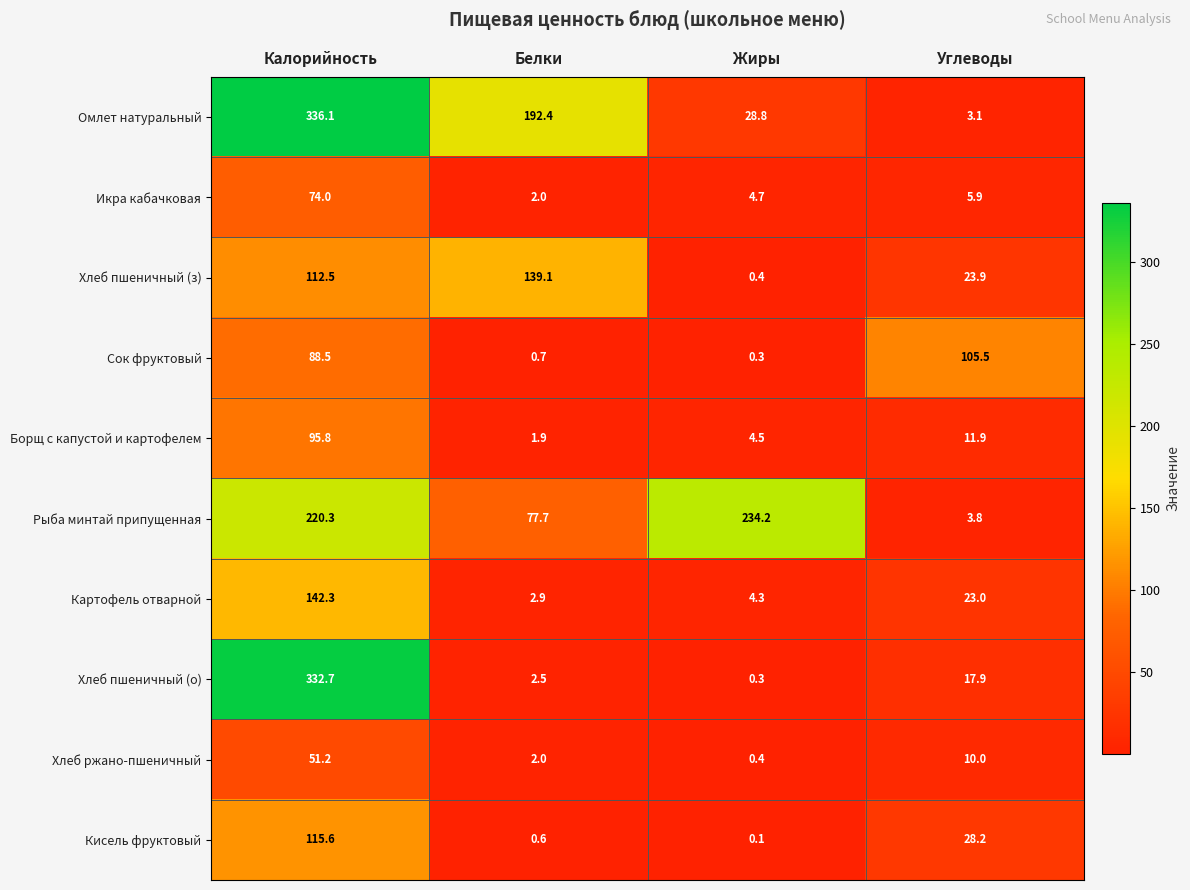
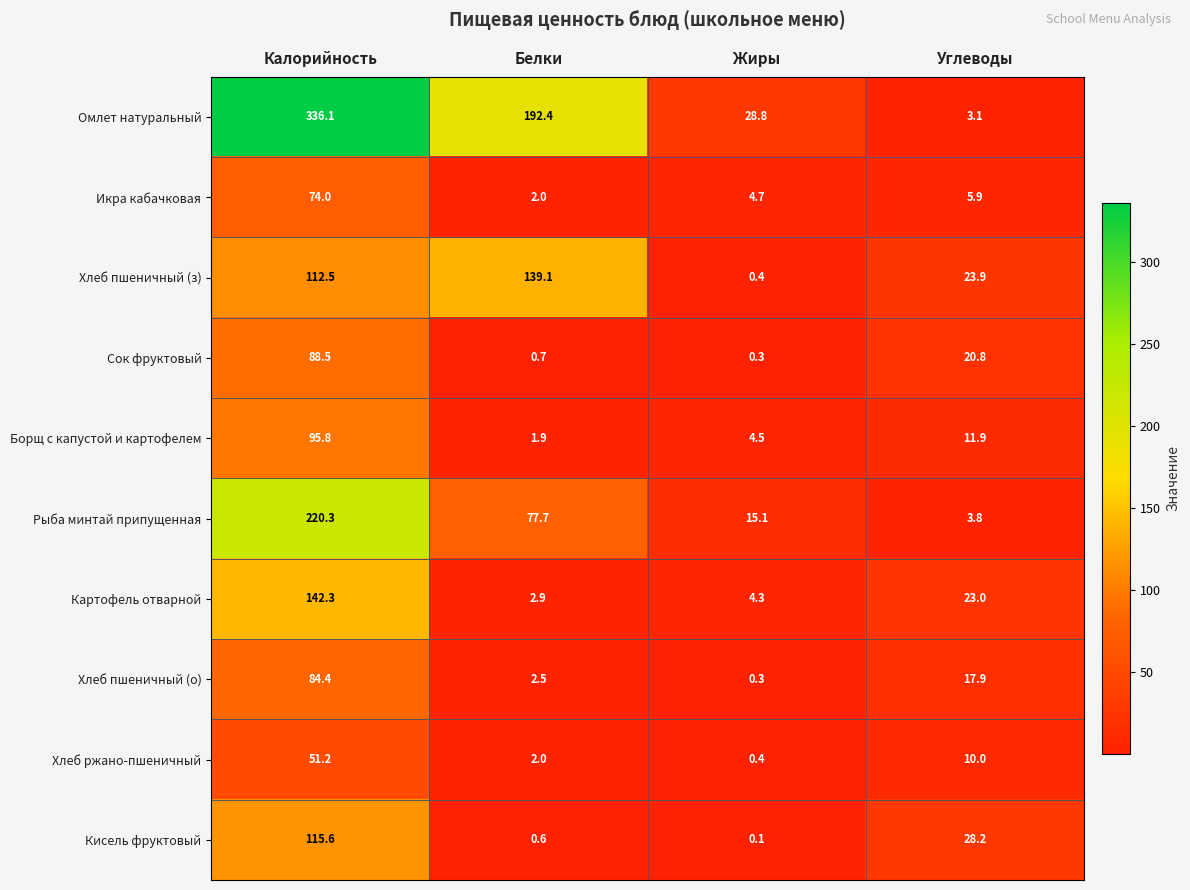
  {
    "Омлет натуральный": {
      "Калорийность": 336.1,
      "Белки": 192.4,
      "Жиры": 28.8,
      "Углеводы": 3.1
    },
    "Икра кабачковая": {
      "Калорийность": 74.0,
      "Белки": 2.0,
      "Жиры": 4.7,
      "Углеводы": 5.9
    },
    "Хлеб пшеничный (з)": {
      "Калорийность": 112.5,
      "Белки": 139.1,
      "Жиры": 0.4,
      "Углеводы": 23.9
    },
    "Сок фруктовый": {
      "Калорийность": 88.5,
      "Белки": 0.7,
      "Жиры": 0.3,
-     "Углеводы": 105.5
+     "Углеводы": 20.8
    },
    "Борщ с капустой и картофелем": {
      "Калорийность": 95.8,
      "Белки": 1.9,
      "Жиры": 4.5,
      "Углеводы": 11.9
    },
    "Рыба минтай припущенная": {
      "Калорийность": 220.3,
      "Белки": 77.7,
-     "Жиры": 234.2,
+     "Жиры": 15.1,
      "Углеводы": 3.8
    },
    "Картофель отварной": {
      "Калорийность": 142.3,
      "Белки": 2.9,
      "Жиры": 4.3,
      "Углеводы": 23.0
    },
    "Хлеб пшеничный (о)": {
-     "Калорийность": 332.7,
+     "Калорийность": 84.4,
      "Белки": 2.5,
      "Жиры": 0.3,
      "Углеводы": 17.9
    },
    "Хлеб ржано-пшеничный": {
      "Калорийность": 51.2,
      "Белки": 2.0,
      "Жиры": 0.4,
      "Углеводы": 10.0
    },
    "Кисель фруктовый": {
      "Калорийность": 115.6,
      "Белки": 0.6,
      "Жиры": 0.1,
      "Углеводы": 28.2
    }
  }
